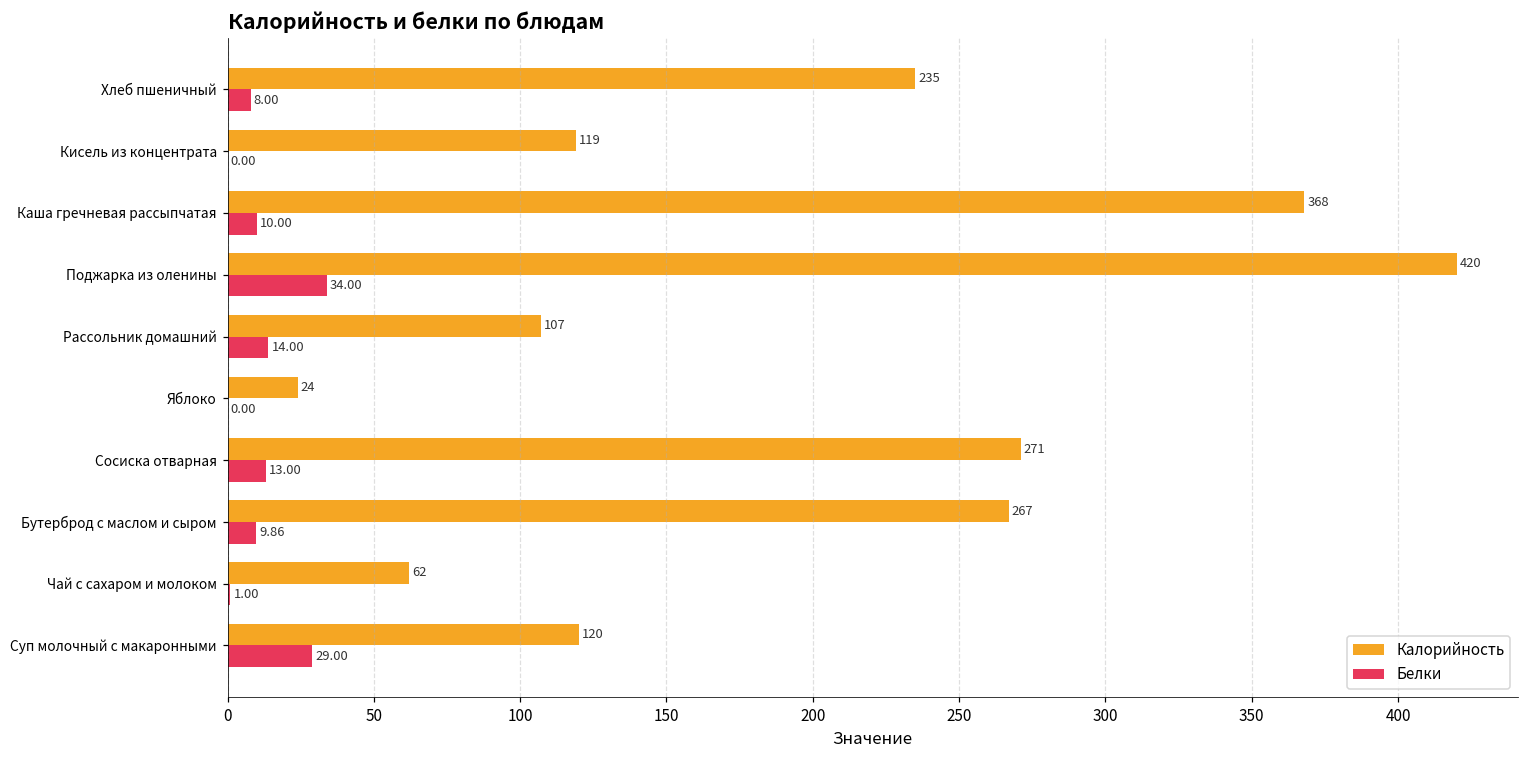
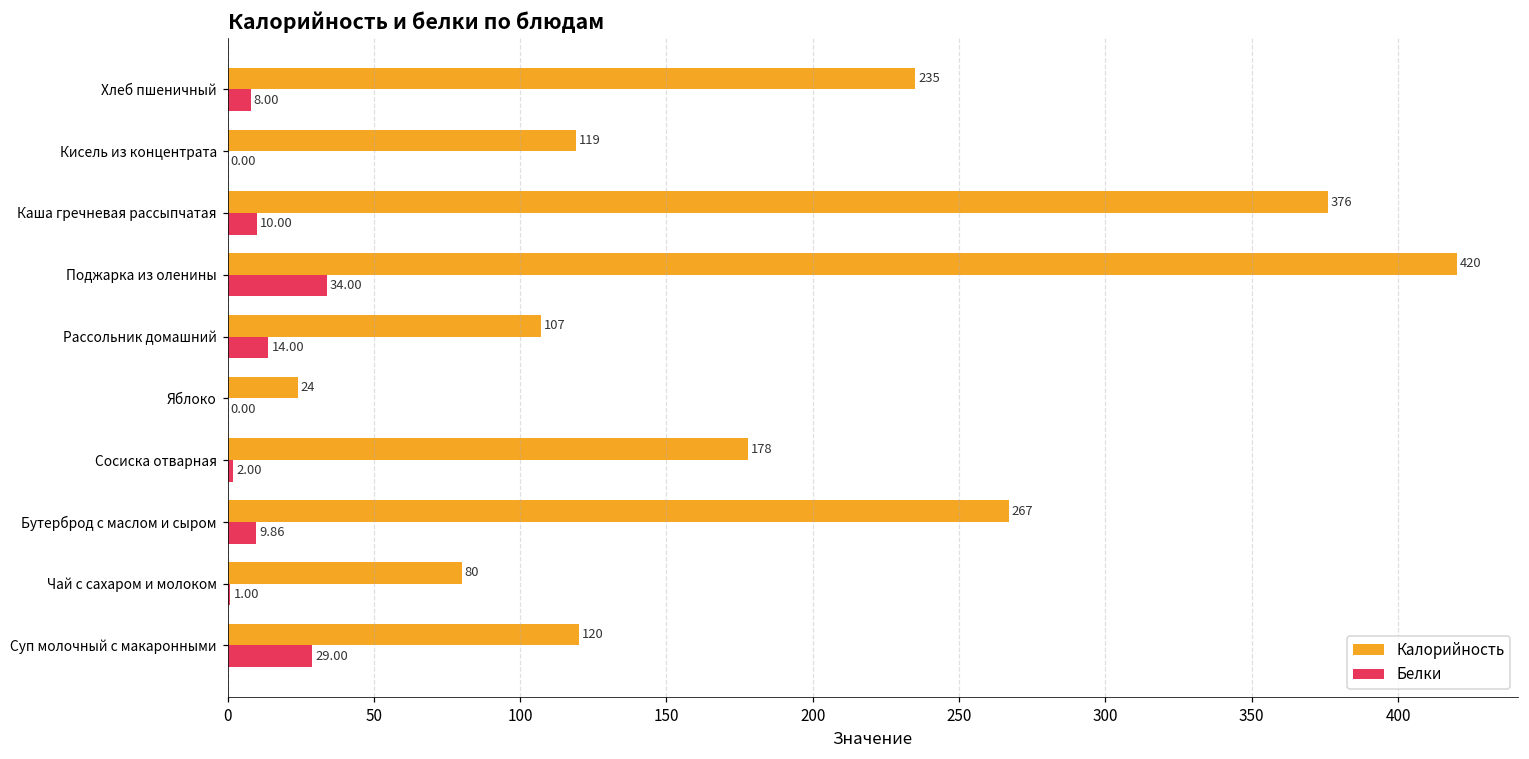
  {
    "Калорийность": {
      "Хлеб пшеничный": 235,
      "Кисель из концентрата": 119,
-     "Каша гречневая рассыпчатая": 368,
+     "Каша гречневая рассыпчатая": 376,
      "Поджарка из оленины": 420,
      "Рассольник домашний": 107,
      "Яблоко": 24,
-     "Сосиска отварная": 271,
+     "Сосиска отварная": 178,
      "Бутерброд с маслом и сыром": 267,
-     "Чай с сахаром и молоком": 62,
+     "Чай с сахаром и молоком": 80,
      "Суп молочный с макаронными": 120
    },
    "Белки": {
      "Хлеб пшеничный": 8.00,
      "Кисель из концентрата": 0.00,
      "Каша гречневая рассыпчатая": 10.00,
      "Поджарка из оленины": 34.00,
      "Рассольник домашний": 14.00,
      "Яблоко": 0.00,
-     "Сосиска отварная": 13.00,
+     "Сосиска отварная": 2.00,
      "Бутерброд с маслом и сыром": 9.86,
      "Чай с сахаром и молоком": 1.00,
      "Суп молочный с макаронными": 29.00
    }
  }
